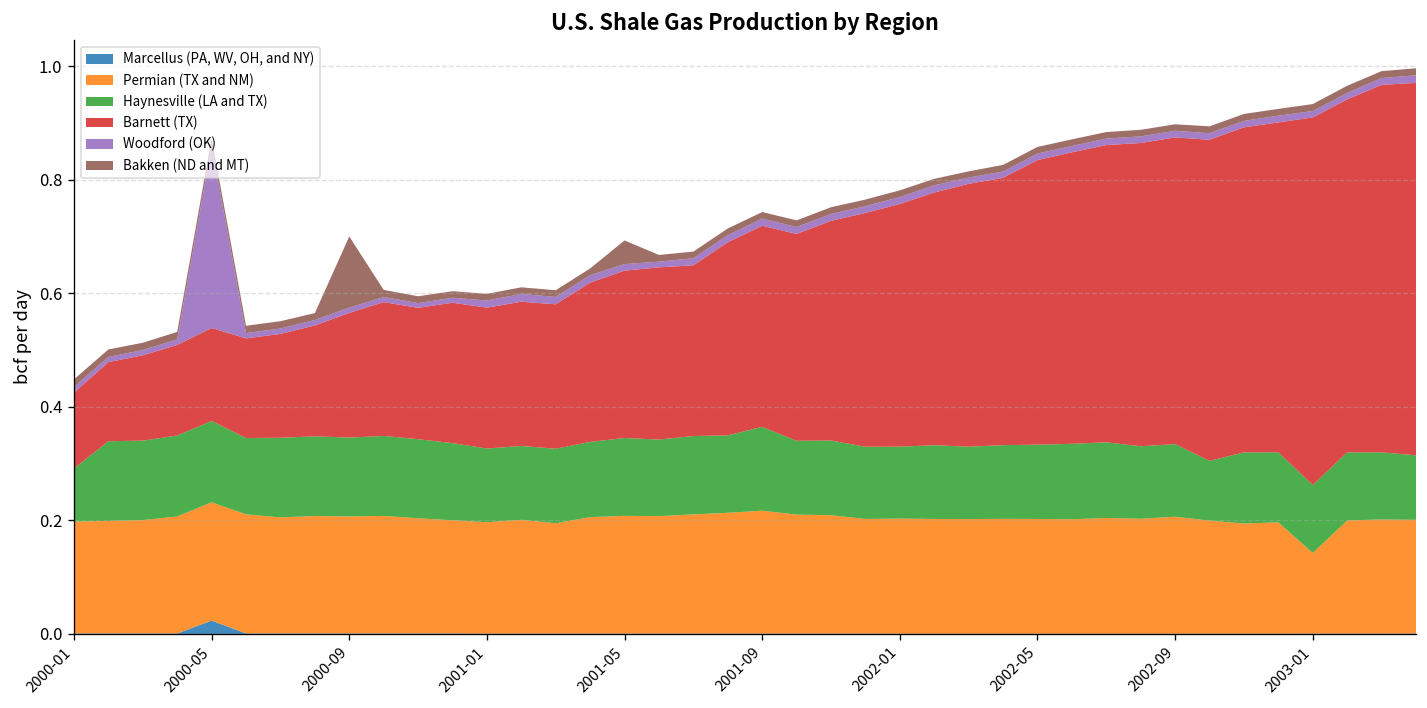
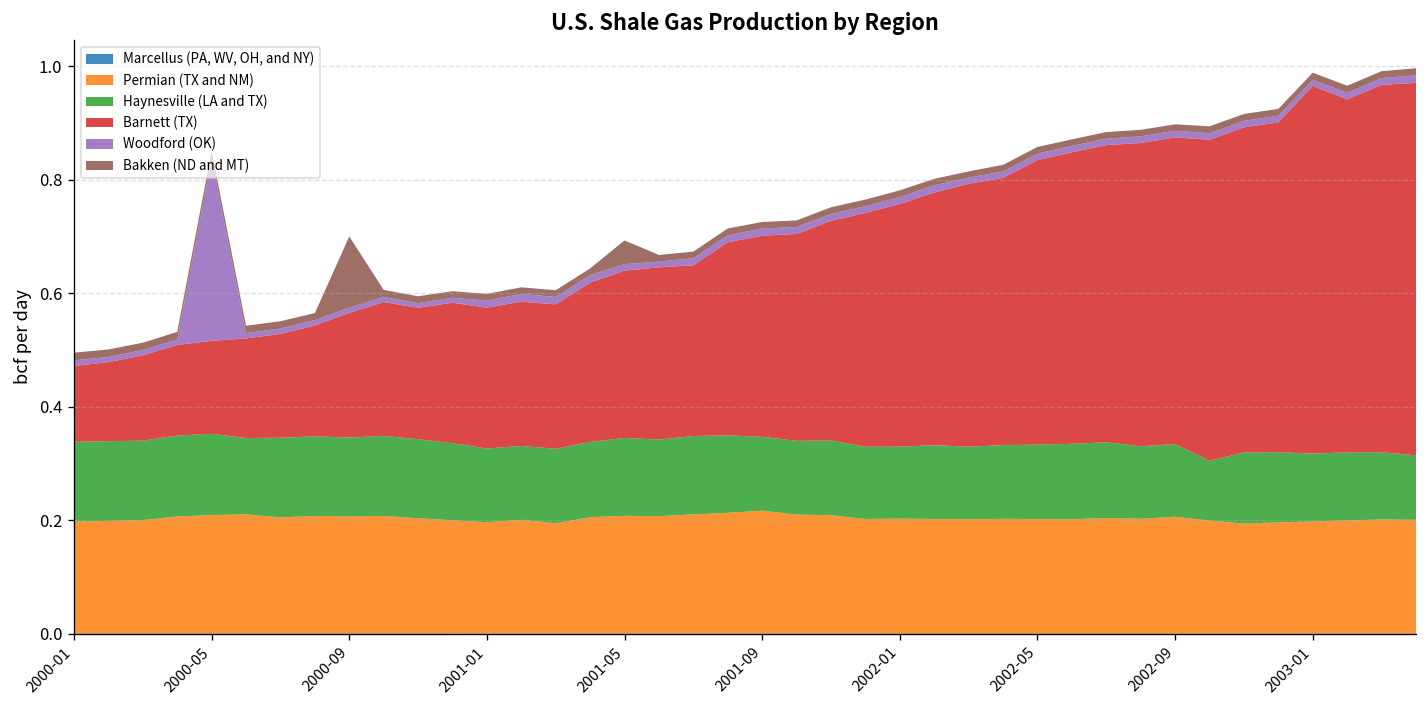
  {
    "Marcellus (PA, WV, OH, and NY)": {
-     "2000-05": 0.02
+     "2000-05": 0.00
    },
    "Permian (TX and NM)": {
      "2000-01": 0.20,
      "2000-05": 0.21,
      "2000-09": 0.21,
      "2001-01": 0.20,
      "2001-05": 0.21,
      "2001-09": 0.22,
      "2002-01": 0.20,
      "2002-05": 0.20,
      "2002-09": 0.21,
-     "2003-01": 0.14
+     "2003-01": 0.20
    },
    "Haynesville (LA and TX)": {
-     "2000-01": 0.09,
+     "2000-01": 0.14,
      "2000-05": 0.14,
      "2000-09": 0.14,
      "2001-01": 0.13,
      "2001-05": 0.14,
-     "2001-09": 0.15,
+     "2001-09": 0.13,
      "2002-01": 0.13,
      "2002-05": 0.13,
      "2002-09": 0.13,
      "2003-01": 0.12
    },
    "Barnett (TX)": {
      "2000-01": 0.13,
      "2000-05": 0.16,
      "2000-09": 0.22,
      "2001-01": 0.25,
      "2001-05": 0.29,
      "2001-09": 0.35,
      "2002-01": 0.43,
      "2002-05": 0.50,
      "2002-09": 0.54,
      "2003-01": 0.65
    },
    "Woodford (OK)": {
      "2000-01": 0.01,
      "2000-09": 0.01,
      "2001-01": 0.01,
      "2001-05": 0.01,
      "2001-09": 0.01,
      "2002-01": 0.01,
      "2002-05": 0.01,
      "2002-09": 0.01,
      "2003-01": 0.01
    },
    "Bakken (ND and MT)": {
      "2000-01": 0.01,
      "2000-09": 0.13,
      "2001-01": 0.01,
      "2001-05": 0.04,
      "2001-09": 0.01,
      "2002-01": 0.01,
      "2002-05": 0.01,
      "2002-09": 0.01,
      "2003-01": 0.01
    }
  }
